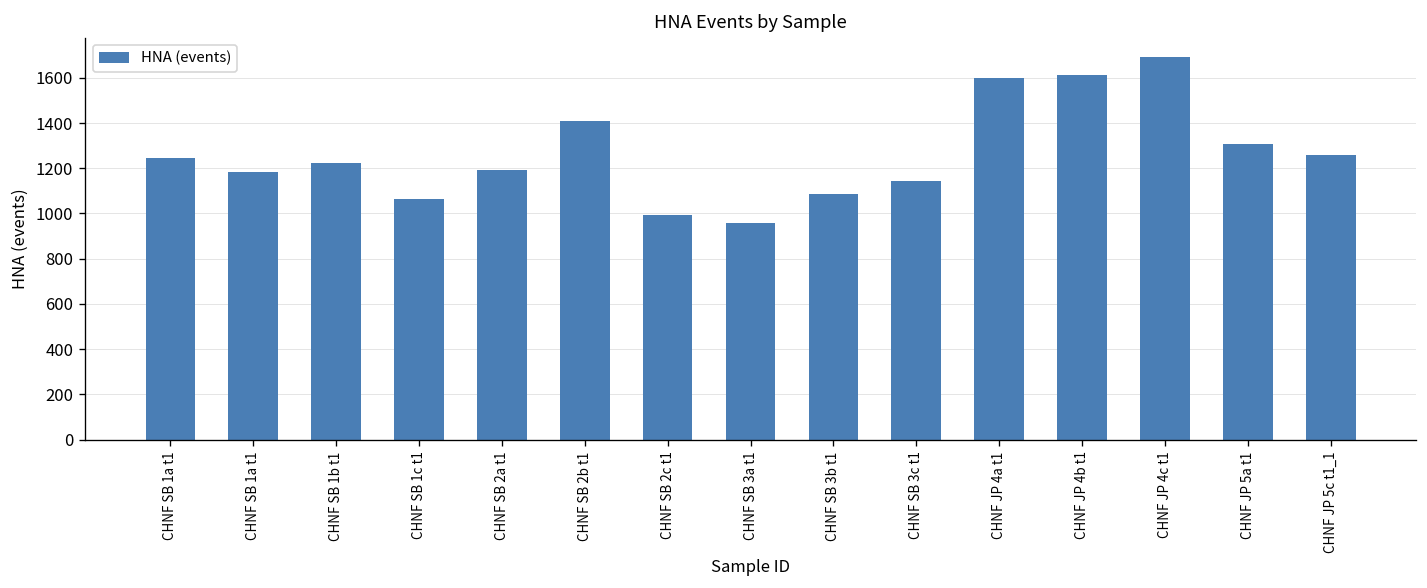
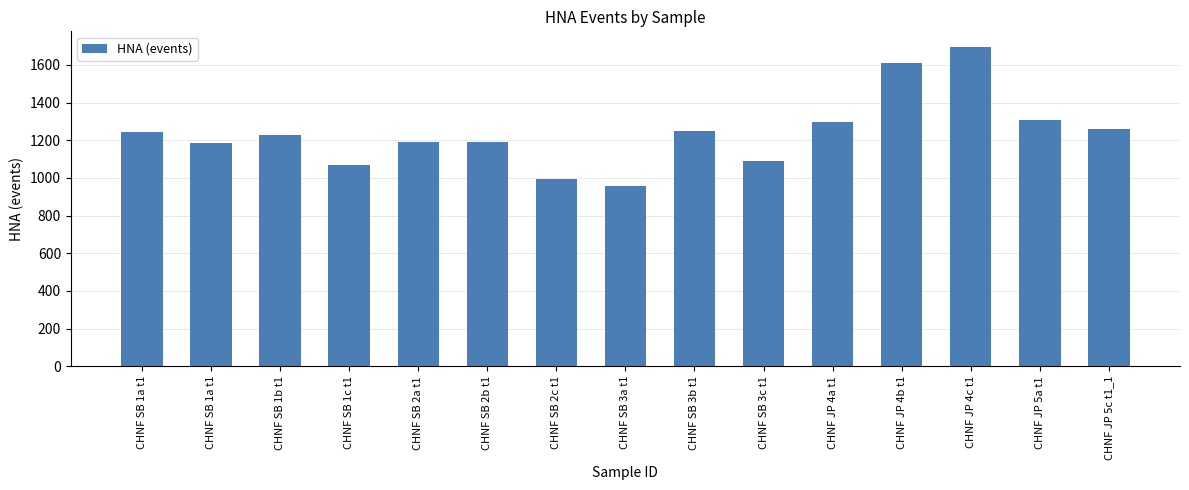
  {
    "CHNF SB 1b t1": 1230,
    "CHNF SB 1c t1": 1070,
    "CHNF SB 2a t1": 1190,
-   "CHNF SB 2b t1": 1410,
+   "CHNF SB 2b t1": 1190,
    "CHNF SB 2c t1": 1000,
    "CHNF SB 3a t1": 960,
-   "CHNF SB 3b t1": 1090,
-   "CHNF SB 3c t1": 1140,
-   "CHNF JP 4a t1": 1600,
+   "CHNF SB 3b t1": 1250,
+   "CHNF SB 3c t1": 1090,
+   "CHNF JP 4a t1": 1300,
    "CHNF JP 4b t1": 1610,
    "CHNF JP 4c t1": 1690,
    "CHNF JP 5a t1": 1310,
    "CHNF JP 5c t1_1": 1260
  }
